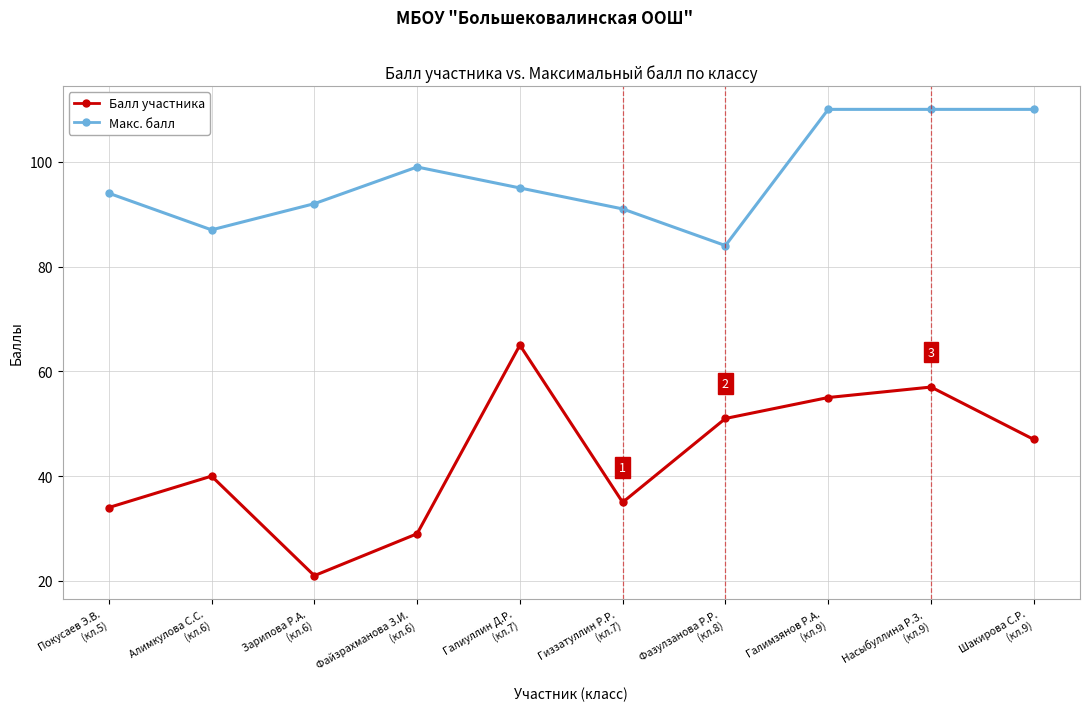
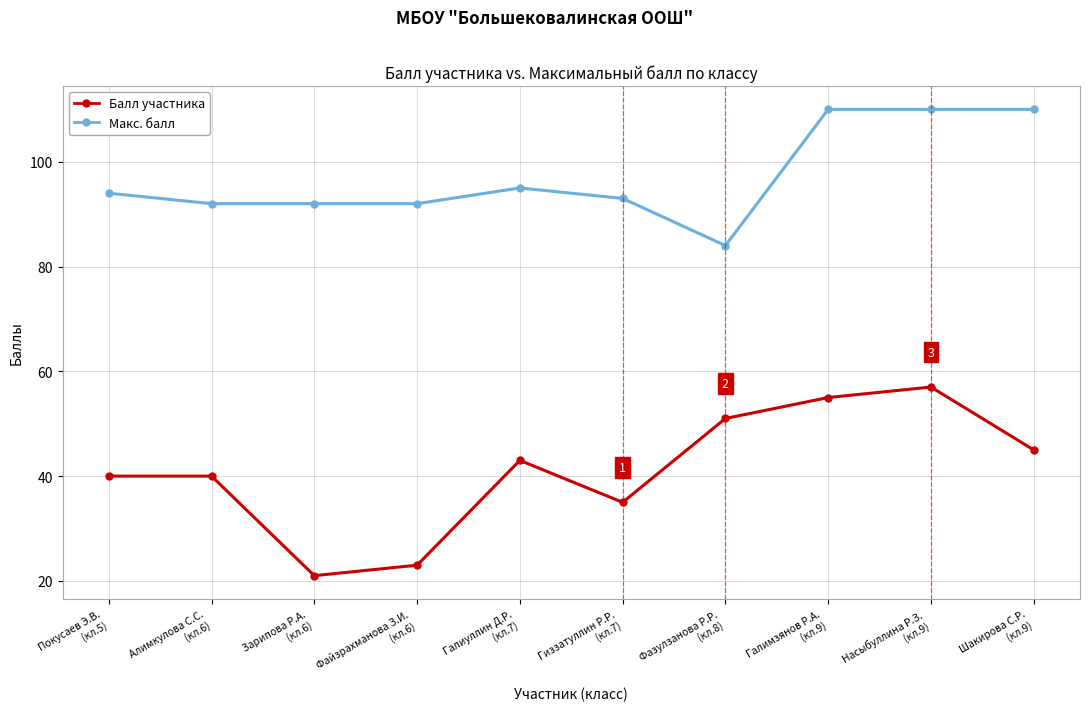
  {
    "Макс. балл": {
      "Покусаев Э.В. (кл.5)": 94,
-     "Алимкулова С.С. (кл.6)": 87,
+     "Алимкулова С.С. (кл.6)": 92,
      "Зарипова Р.А. (кл.6)": 92,
-     "Файзрахманова З.И. (кл.6)": 99,
+     "Файзрахманова З.И. (кл.6)": 92,
      "Галиуллин Д.Р. (кл.7)": 95,
-     "Гиззатуллин Р.Р. (кл.7)": 91,
+     "Гиззатуллин Р.Р. (кл.7)": 93,
      "Фазулзанова Р.Р. (кл.8)": 84,
      "Галимзянов Р.А. (кл.9)": 110,
      "Насыбуллина Р.З. (кл.9)": 110,
      "Шакирова С.Р. (кл.9)": 110
    },
    "Балл участника": {
-     "Покусаев Э.В. (кл.5)": 34,
+     "Покусаев Э.В. (кл.5)": 40,
      "Алимкулова С.С. (кл.6)": 40,
      "Зарипова Р.А. (кл.6)": 21,
-     "Файзрахманова З.И. (кл.6)": 29,
-     "Галиуллин Д.Р. (кл.7)": 65,
+     "Файзрахманова З.И. (кл.6)": 23,
+     "Галиуллин Д.Р. (кл.7)": 43,
      "Гиззатуллин Р.Р. (кл.7)": 35,
      "Фазулзанова Р.Р. (кл.8)": 51,
      "Галимзянов Р.А. (кл.9)": 55,
      "Насыбуллина Р.З. (кл.9)": 57,
-     "Шакирова С.Р. (кл.9)": 47
+     "Шакирова С.Р. (кл.9)": 45
    }
  }
